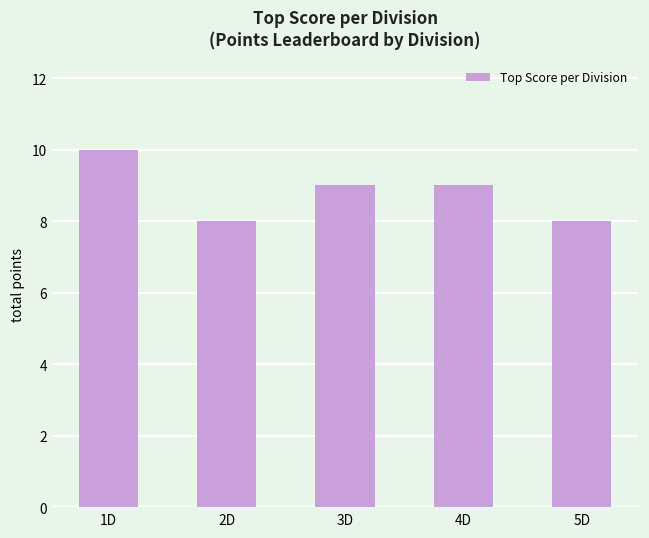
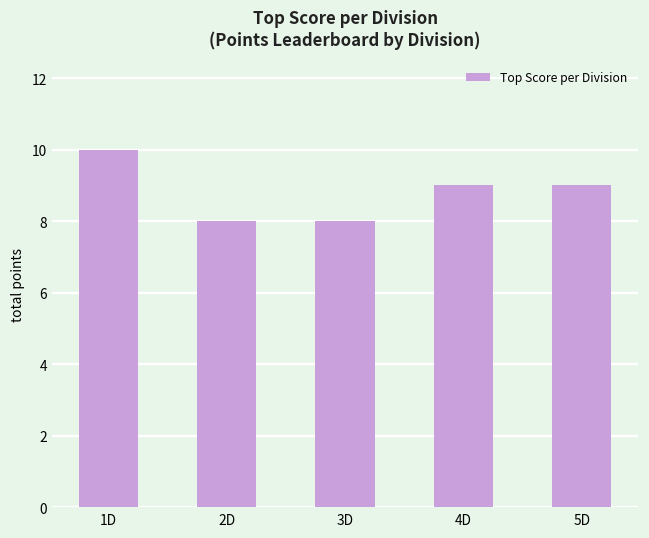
  {
    "1D": 10,
    "2D": 8,
-   "3D": 9,
+   "3D": 8,
    "4D": 9,
-   "5D": 8
+   "5D": 9
  }
